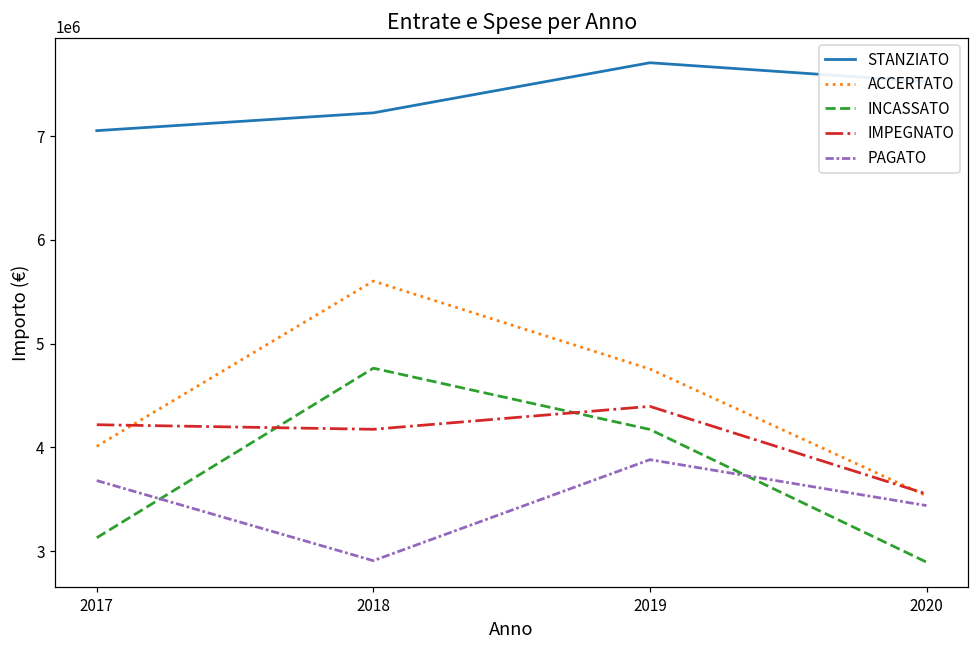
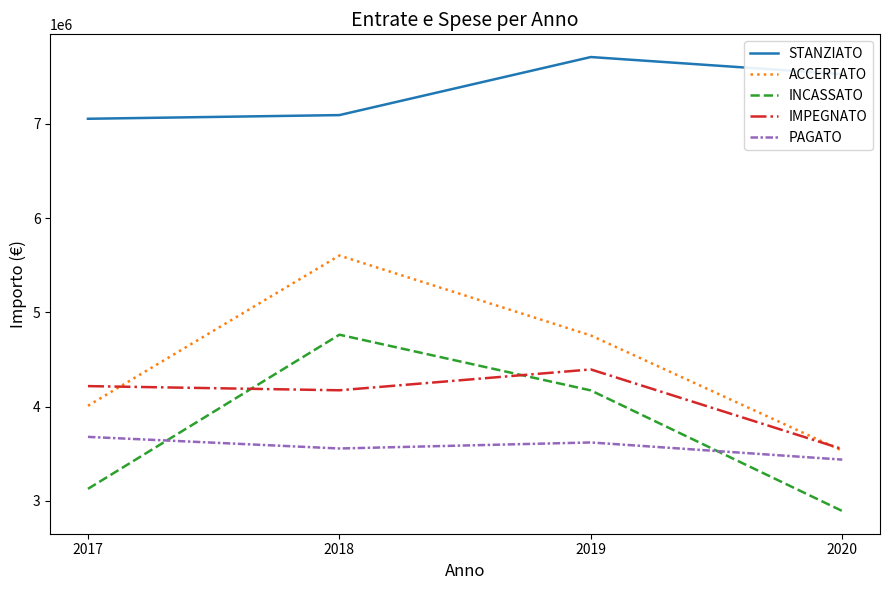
  {
    "STANZIATO": {
      "2017": 7100000,
-     "2018": 7200000,
+     "2018": 7100000,
      "2019": 7700000
    },
    "ACCERTATO": {
      "2017": 4000000,
      "2018": 5600000,
      "2019": 4800000
    },
    "INCASSATO": {
      "2017": 3100000,
      "2018": 4800000,
      "2019": 4200000,
      "2020": 2900000
    },
    "IMPEGNATO": {
      "2017": 4200000,
      "2018": 4200000,
      "2019": 4400000
    },
    "PAGATO": {
      "2017": 3700000,
-     "2018": 2900000,
-     "2019": 3900000,
+     "2018": 3600000,
+     "2019": 3600000,
      "2020": 3400000
    }
  }
